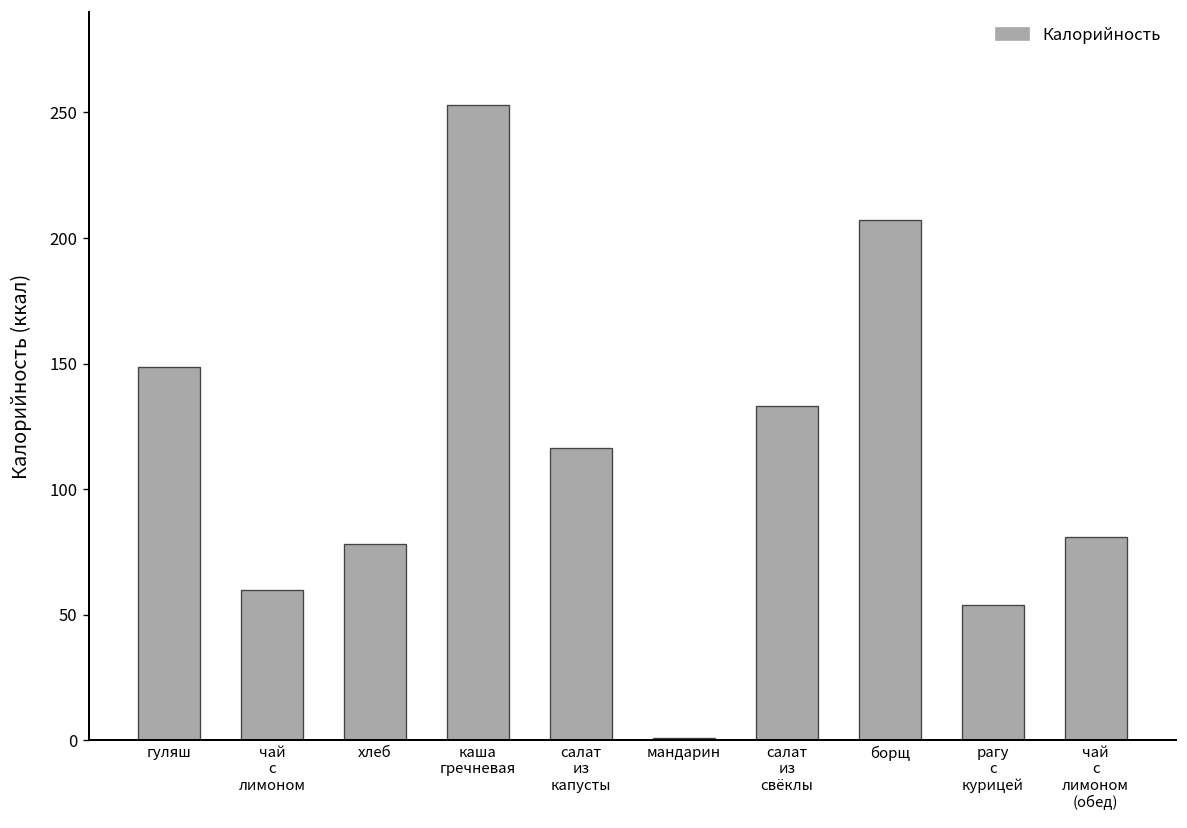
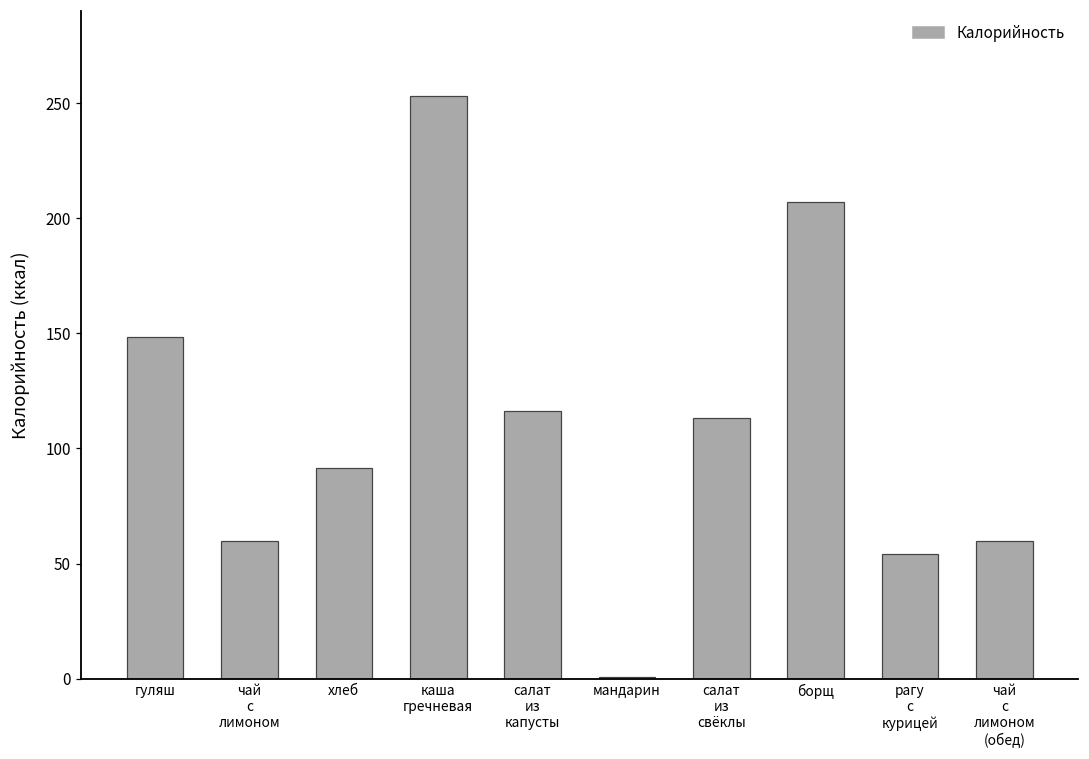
  {
    "гуляш": 149,
    "чай с лимоном": 60,
-   "хлеб": 78,
+   "хлеб": 92,
    "каша гречневая": 253,
    "салат из капусты": 116,
-   "салат из свёклы": 133,
+   "салат из свёклы": 113,
    "борщ": 207,
    "рагу с курицей": 54,
-   "чай с лимоном (обед)": 81
+   "чай с лимоном (обед)": 60
  }
